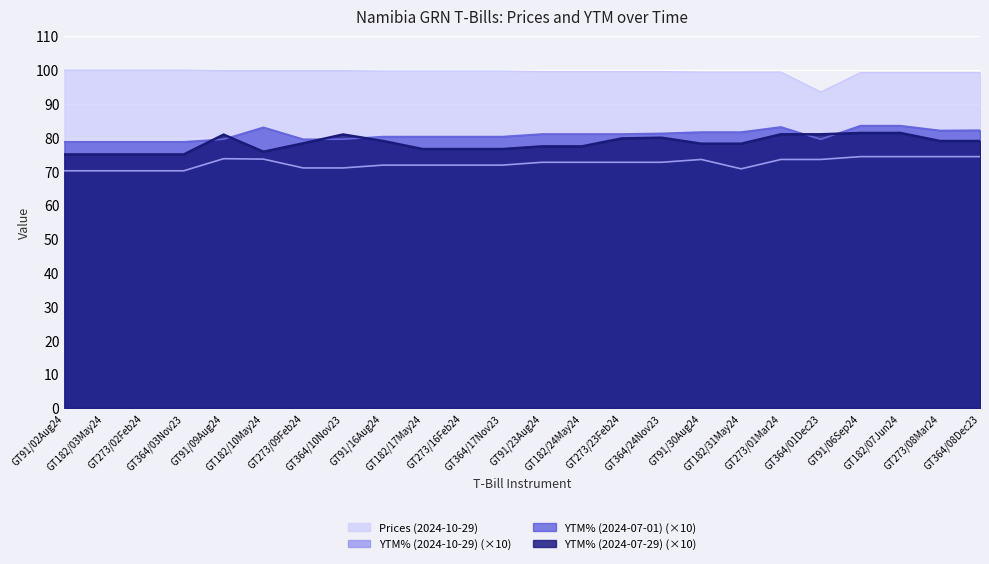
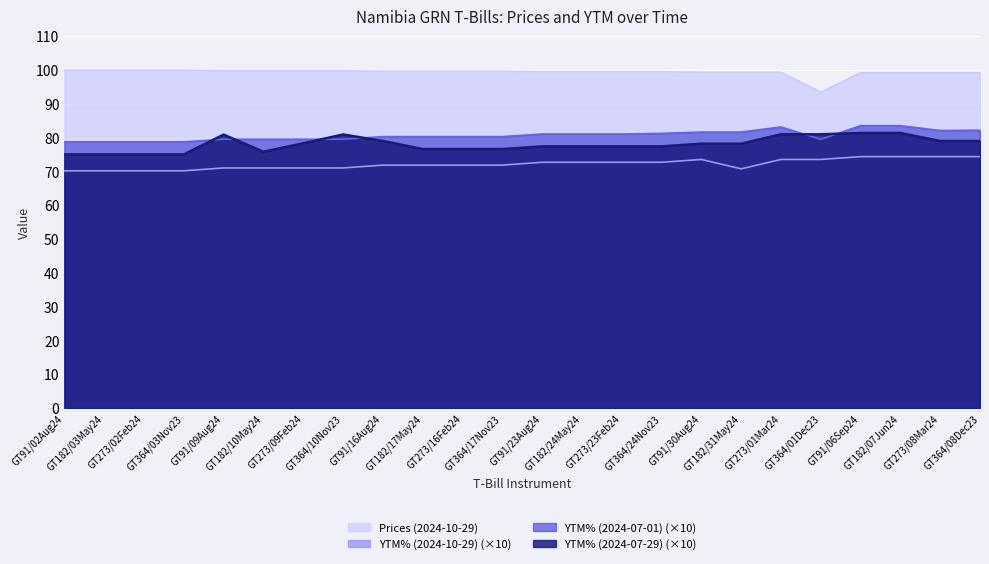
  {
    "Prices (2024-10-29)": {
      "GT91/02Aug24": 100,
      "GT182/03May24": 100,
      "GT273/02Feb24": 100,
      "GT364/03Nov23": 100,
      "GT91/09Aug24": 100,
      "GT182/10May24": 100,
      "GT273/09Feb24": 100,
      "GT364/10Nov23": 100,
      "GT91/16Aug24": 100,
      "GT182/17May24": 100,
      "GT273/16Feb24": 100,
      "GT364/17Nov23": 100,
      "GT91/23Aug24": 100,
      "GT182/24May24": 100,
      "GT273/23Feb24": 100,
      "GT364/24Nov23": 100,
      "GT91/30Aug24": 99,
      "GT182/31May24": 99,
      "GT273/01Mar24": 99,
      "GT364/01Dec23": 93,
      "GT91/06Sep24": 99,
      "GT182/07Jun24": 99,
      "GT273/08Mar24": 99,
      "GT364/08Dec23": 99
    },
    "YTM% (2024-10-29) (×10)": {
      "GT91/02Aug24": 70,
      "GT182/03May24": 70,
      "GT273/02Feb24": 70,
      "GT364/03Nov23": 70,
-     "GT91/09Aug24": 74,
-     "GT182/10May24": 74,
+     "GT91/09Aug24": 71,
+     "GT182/10May24": 71,
      "GT273/09Feb24": 71,
      "GT364/10Nov23": 71,
      "GT91/16Aug24": 72,
      "GT182/17May24": 72,
      "GT273/16Feb24": 72,
      "GT364/17Nov23": 72,
      "GT91/23Aug24": 73,
      "GT182/24May24": 73,
      "GT273/23Feb24": 73,
      "GT364/24Nov23": 73,
      "GT91/30Aug24": 74,
      "GT182/31May24": 71,
      "GT273/01Mar24": 74,
      "GT364/01Dec23": 74,
      "GT91/06Sep24": 74,
      "GT182/07Jun24": 74,
      "GT273/08Mar24": 74,
      "GT364/08Dec23": 74
    },
    "YTM% (2024-07-01) (×10)": {
      "GT91/02Aug24": 79,
      "GT182/03May24": 79,
      "GT273/02Feb24": 79,
      "GT364/03Nov23": 79,
      "GT91/09Aug24": 80,
-     "GT182/10May24": 83,
+     "GT182/10May24": 80,
      "GT273/09Feb24": 80,
      "GT364/10Nov23": 80,
      "GT91/16Aug24": 80,
      "GT182/17May24": 80,
      "GT273/16Feb24": 80,
      "GT364/17Nov23": 80,
      "GT91/23Aug24": 81,
      "GT182/24May24": 81,
      "GT273/23Feb24": 81,
      "GT364/24Nov23": 81,
      "GT91/30Aug24": 82,
      "GT182/31May24": 82,
      "GT273/01Mar24": 83,
      "GT364/01Dec23": 79,
      "GT91/06Sep24": 84,
      "GT182/07Jun24": 84,
      "GT273/08Mar24": 82,
      "GT364/08Dec23": 82
    },
    "YTM% (2024-07-29) (×10)": {
      "GT91/02Aug24": 75,
      "GT182/03May24": 75,
      "GT273/02Feb24": 75,
      "GT364/03Nov23": 75,
      "GT91/09Aug24": 81,
      "GT182/10May24": 76,
      "GT273/09Feb24": 78,
      "GT364/10Nov23": 81,
      "GT91/16Aug24": 79,
      "GT182/17May24": 77,
      "GT273/16Feb24": 77,
      "GT364/17Nov23": 77,
      "GT91/23Aug24": 77,
      "GT182/24May24": 77,
-     "GT273/23Feb24": 80,
-     "GT364/24Nov23": 80,
+     "GT273/23Feb24": 77,
+     "GT364/24Nov23": 77,
      "GT91/30Aug24": 78,
      "GT182/31May24": 78,
      "GT273/01Mar24": 81,
      "GT364/01Dec23": 81,
      "GT91/06Sep24": 81,
      "GT182/07Jun24": 81,
      "GT273/08Mar24": 79,
      "GT364/08Dec23": 79
    }
  }
